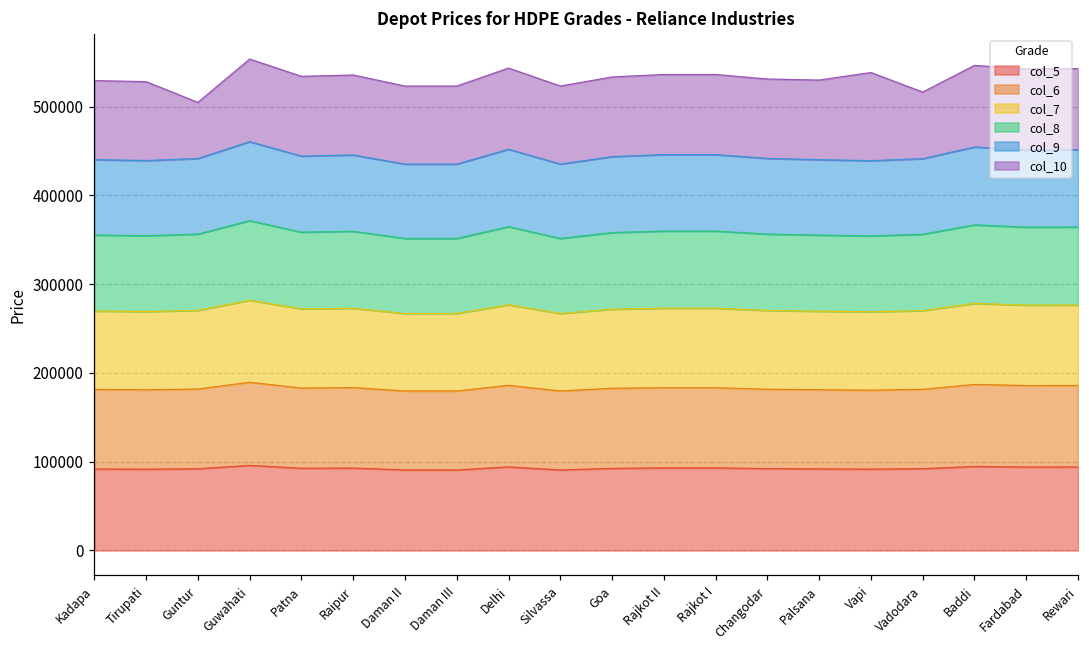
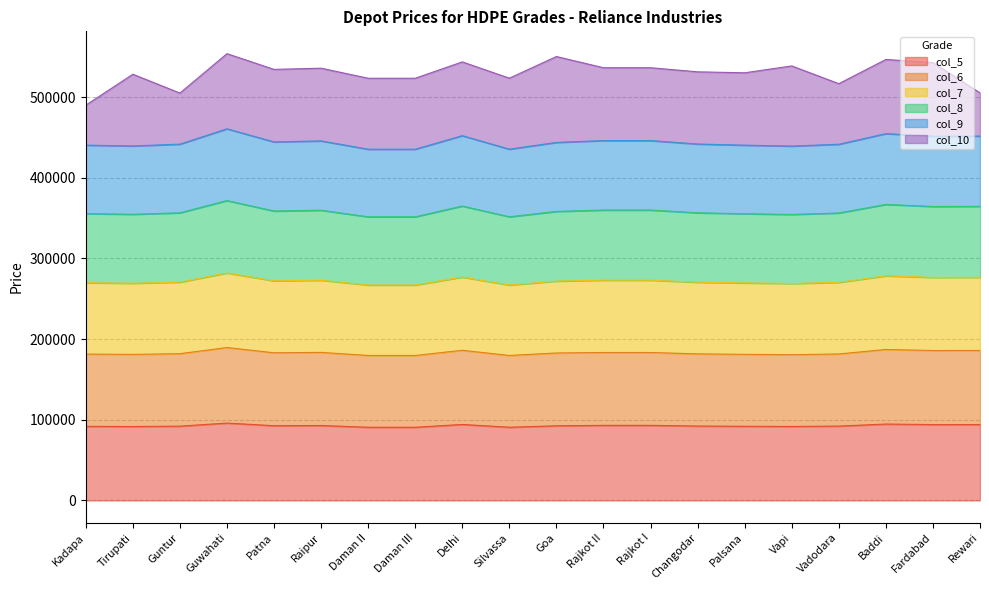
  {
    "col_7": {
      "Kadapa": 90000,
      "Tirupati": 90000,
      "Guntur": 90000,
      "Guwahati": 90000,
      "Patna": 90000,
      "Raipur": 90000,
      "Daman II": 90000,
      "Daman III": 90000,
      "Delhi": 90000,
      "Silvassa": 90000,
      "Goa": 90000,
      "Rajkot II": 90000,
      "Rajkot I": 90000,
      "Changodar": 90000,
      "Palsana": 90000,
      "Vapi": 90000,
      "Vadodara": 90000,
      "Baddi": 90000,
      "Fardabad": 90000,
      "Rewari": 90000
    },
    "col_8": {
      "Kadapa": 90000,
      "Tirupati": 90000,
      "Guntur": 90000,
      "Guwahati": 90000,
      "Patna": 90000,
      "Raipur": 90000,
      "Daman II": 80000,
      "Daman III": 80000,
      "Delhi": 90000,
      "Silvassa": 80000,
      "Goa": 90000,
      "Rajkot II": 90000,
      "Rajkot I": 90000,
      "Changodar": 90000,
      "Palsana": 90000,
      "Vapi": 90000,
      "Vadodara": 90000,
      "Baddi": 90000,
      "Fardabad": 90000,
      "Rewari": 90000
    },
    "col_9": {
      "Kadapa": 80000,
      "Tirupati": 80000,
      "Guntur": 90000,
      "Guwahati": 90000,
      "Patna": 90000,
      "Raipur": 90000,
      "Daman II": 80000,
      "Daman III": 80000,
      "Delhi": 90000,
      "Silvassa": 80000,
      "Goa": 90000,
      "Rajkot II": 90000,
      "Rajkot I": 90000,
      "Changodar": 90000,
      "Palsana": 80000,
      "Vapi": 80000,
      "Vadodara": 90000,
      "Baddi": 90000,
      "Rewari": 90000
    },
    "col_10": {
-     "Kadapa": 90000,
+     "Kadapa": 50000,
      "Tirupati": 90000,
      "Guntur": 60000,
      "Guwahati": 90000,
      "Patna": 90000,
      "Raipur": 90000,
      "Daman II": 90000,
      "Daman III": 90000,
      "Delhi": 90000,
      "Silvassa": 90000,
-     "Goa": 90000,
+     "Goa": 110000,
      "Rajkot II": 90000,
      "Rajkot I": 90000,
      "Changodar": 90000,
      "Palsana": 90000,
      "Vapi": 100000,
      "Vadodara": 80000,
      "Baddi": 90000,
-     "Rewari": 90000
+     "Rewari": 50000
    }
  }
